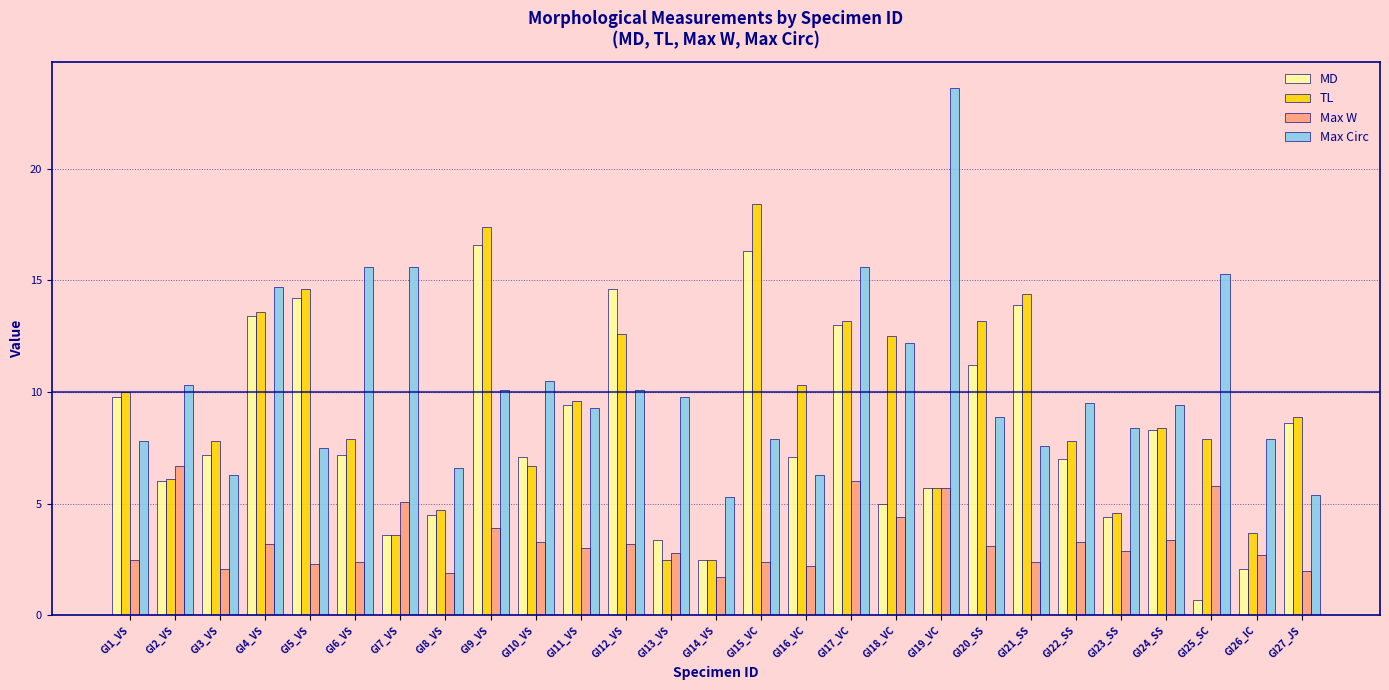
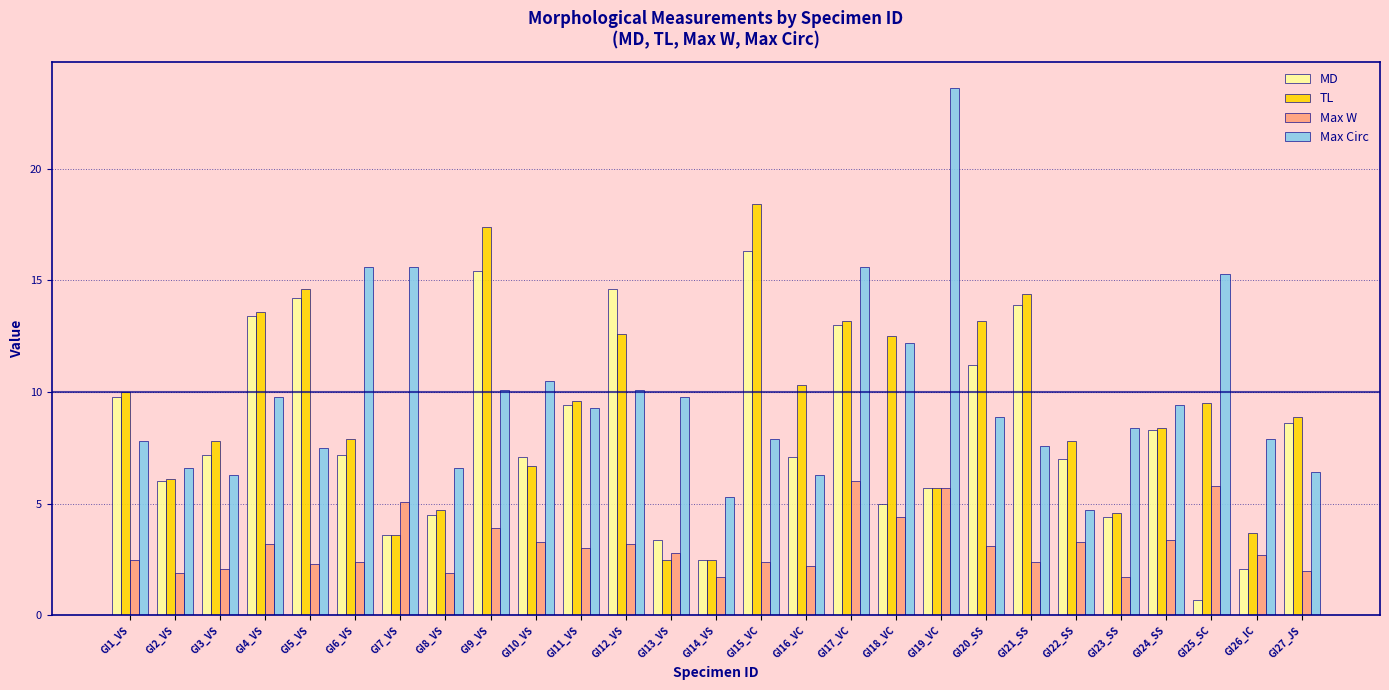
  {
    "MD": {
      "GI1_VS": 9.8,
      "GI2_VS": 6.0,
      "GI3_VS": 7.2,
      "GI4_VS": 13.4,
      "GI5_VS": 14.2,
      "GI6_VS": 7.2,
      "GI7_VS": 3.6,
      "GI8_VS": 4.5,
-     "GI9_VS": 16.6,
+     "GI9_VS": 15.4,
      "GI10_VS": 7.1,
      "GI11_VS": 9.4,
      "GI12_VS": 14.6,
      "GI13_VS": 3.4,
      "GI14_VS": 2.5,
      "GI15_VC": 16.3,
      "GI16_VC": 7.1,
      "GI17_VC": 13.0,
      "GI18_VC": 5.0,
      "GI19_VC": 5.7,
      "GI20_SS": 11.2,
      "GI21_SS": 13.9,
      "GI22_SS": 7.0,
      "GI23_SS": 4.4,
      "GI24_SS": 8.3,
      "GI25_SC": 0.7,
      "GI26_IC": 2.1,
      "GI27_JS": 8.6
    },
    "TL": {
      "GI1_VS": 10.0,
      "GI2_VS": 6.1,
      "GI3_VS": 7.8,
      "GI4_VS": 13.6,
      "GI5_VS": 14.6,
      "GI6_VS": 7.9,
      "GI7_VS": 3.6,
      "GI8_VS": 4.7,
      "GI9_VS": 17.4,
      "GI10_VS": 6.7,
      "GI11_VS": 9.6,
      "GI12_VS": 12.6,
      "GI13_VS": 2.5,
      "GI14_VS": 2.5,
      "GI15_VC": 18.4,
      "GI16_VC": 10.3,
      "GI17_VC": 13.2,
      "GI18_VC": 12.5,
      "GI19_VC": 5.7,
      "GI20_SS": 13.2,
      "GI21_SS": 14.4,
      "GI22_SS": 7.8,
      "GI23_SS": 4.6,
      "GI24_SS": 8.4,
-     "GI25_SC": 7.9,
+     "GI25_SC": 9.5,
      "GI26_IC": 3.7,
      "GI27_JS": 8.9
    },
    "Max W": {
      "GI1_VS": 2.5,
-     "GI2_VS": 6.7,
+     "GI2_VS": 1.9,
      "GI3_VS": 2.1,
      "GI4_VS": 3.2,
      "GI5_VS": 2.3,
      "GI6_VS": 2.4,
      "GI7_VS": 5.1,
      "GI8_VS": 1.9,
      "GI9_VS": 3.9,
      "GI10_VS": 3.3,
      "GI11_VS": 3.0,
      "GI12_VS": 3.2,
      "GI13_VS": 2.8,
      "GI14_VS": 1.7,
      "GI15_VC": 2.4,
      "GI16_VC": 2.2,
      "GI17_VC": 6.0,
      "GI18_VC": 4.4,
      "GI19_VC": 5.7,
      "GI20_SS": 3.1,
      "GI21_SS": 2.4,
      "GI22_SS": 3.3,
-     "GI23_SS": 2.9,
+     "GI23_SS": 1.7,
      "GI24_SS": 3.4,
      "GI25_SC": 5.8,
      "GI26_IC": 2.7,
      "GI27_JS": 2.0
    },
    "Max Circ": {
      "GI1_VS": 7.8,
-     "GI2_VS": 10.3,
+     "GI2_VS": 6.6,
      "GI3_VS": 6.3,
-     "GI4_VS": 14.7,
+     "GI4_VS": 9.8,
      "GI5_VS": 7.5,
      "GI6_VS": 15.6,
      "GI7_VS": 15.6,
      "GI8_VS": 6.6,
      "GI9_VS": 10.1,
      "GI10_VS": 10.5,
      "GI11_VS": 9.3,
      "GI12_VS": 10.1,
      "GI13_VS": 9.8,
      "GI14_VS": 5.3,
      "GI15_VC": 7.9,
      "GI16_VC": 6.3,
      "GI17_VC": 15.6,
      "GI18_VC": 12.2,
      "GI19_VC": 23.6,
      "GI20_SS": 8.9,
      "GI21_SS": 7.6,
-     "GI22_SS": 9.5,
+     "GI22_SS": 4.7,
      "GI23_SS": 8.4,
      "GI24_SS": 9.4,
      "GI25_SC": 15.3,
      "GI26_IC": 7.9,
-     "GI27_JS": 5.4
+     "GI27_JS": 6.4
    }
  }
